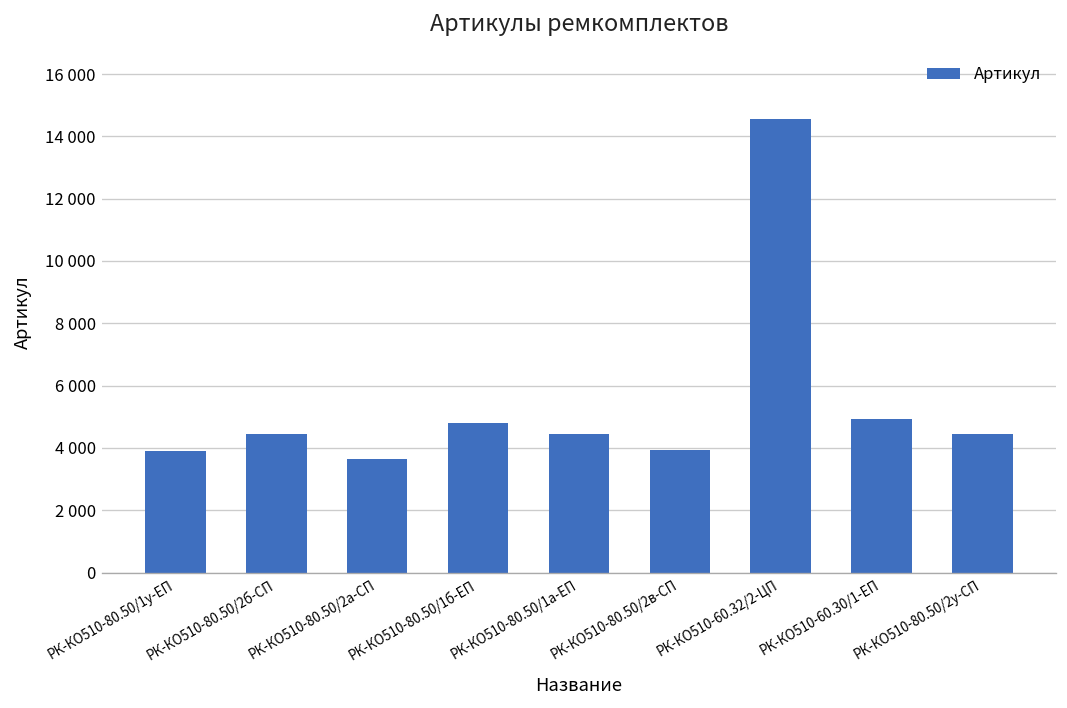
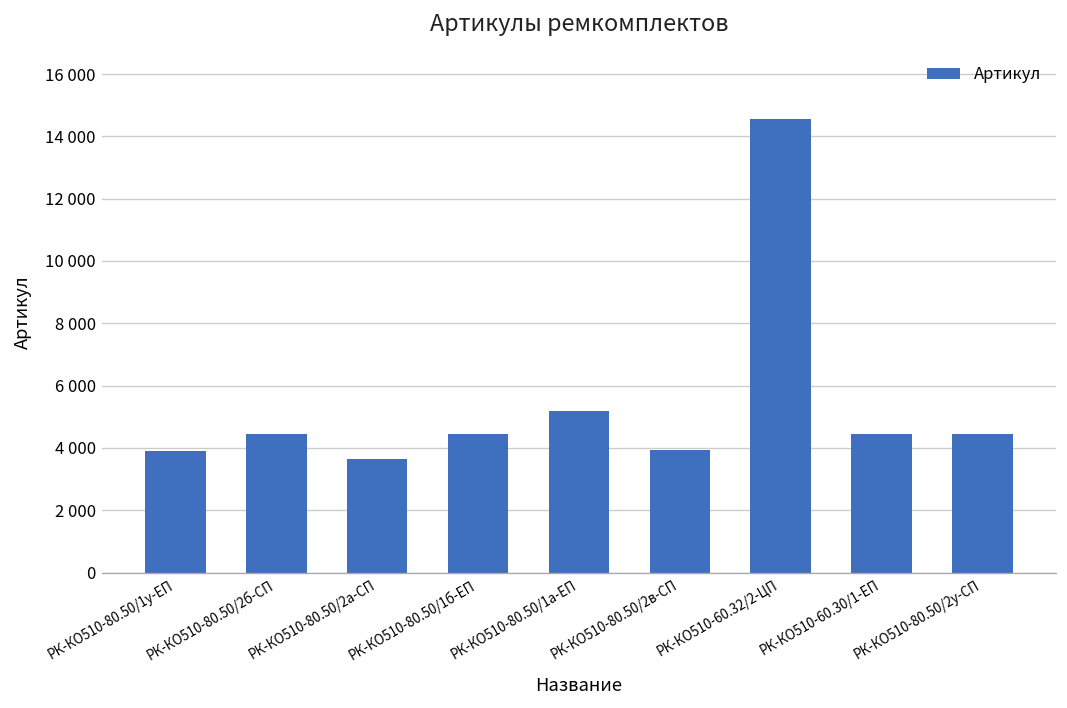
  {
    "РК-КО510-80.50/1у-ЕП": 3900,
    "РК-КО510-80.50/2б-СП": 4500,
    "РК-КО510-80.50/2а-СП": 3700,
-   "РК-КО510-80.50/1б-ЕП": 4800,
-   "РК-КО510-80.50/1а-ЕП": 4400,
+   "РК-КО510-80.50/1б-ЕП": 4400,
+   "РК-КО510-80.50/1а-ЕП": 5200,
    "РК-КО510-80.50/2в-СП": 3900,
    "РК-КО510-60.32/2-ЦП": 14600,
-   "РК-КО510-60.30/1-ЕП": 4900,
+   "РК-КО510-60.30/1-ЕП": 4400,
    "РК-КО510-80.50/2у-СП": 4500
  }
